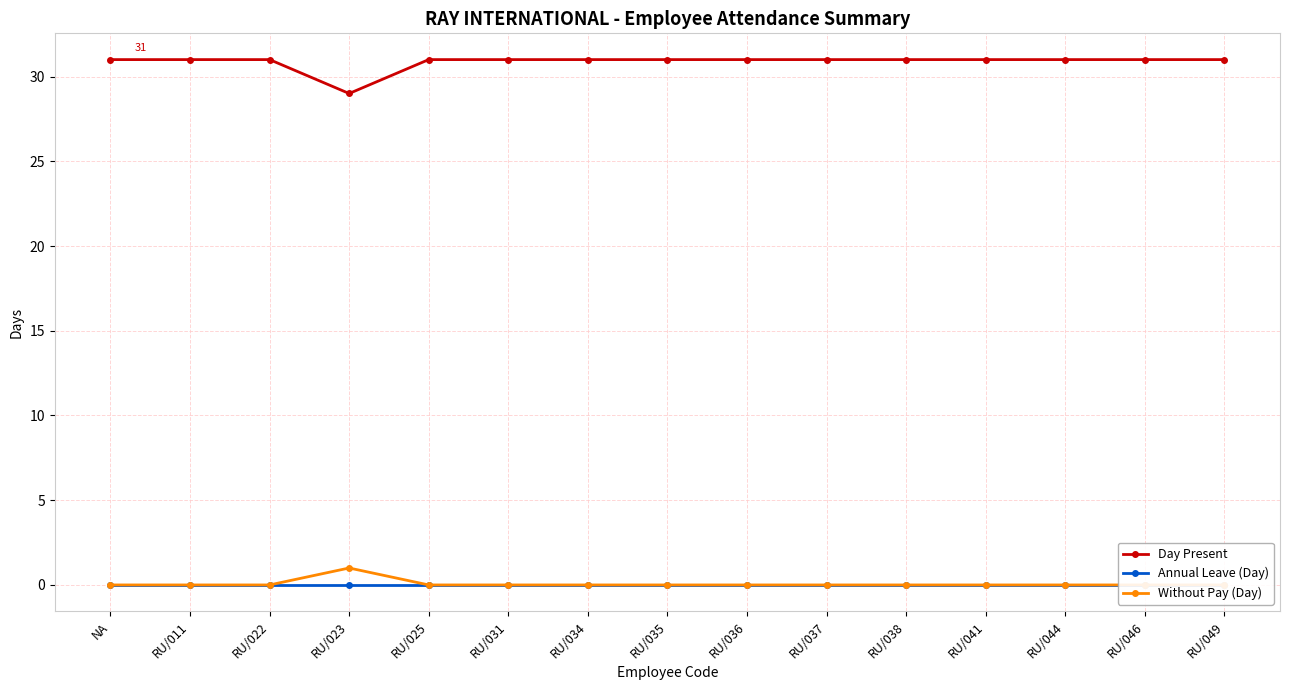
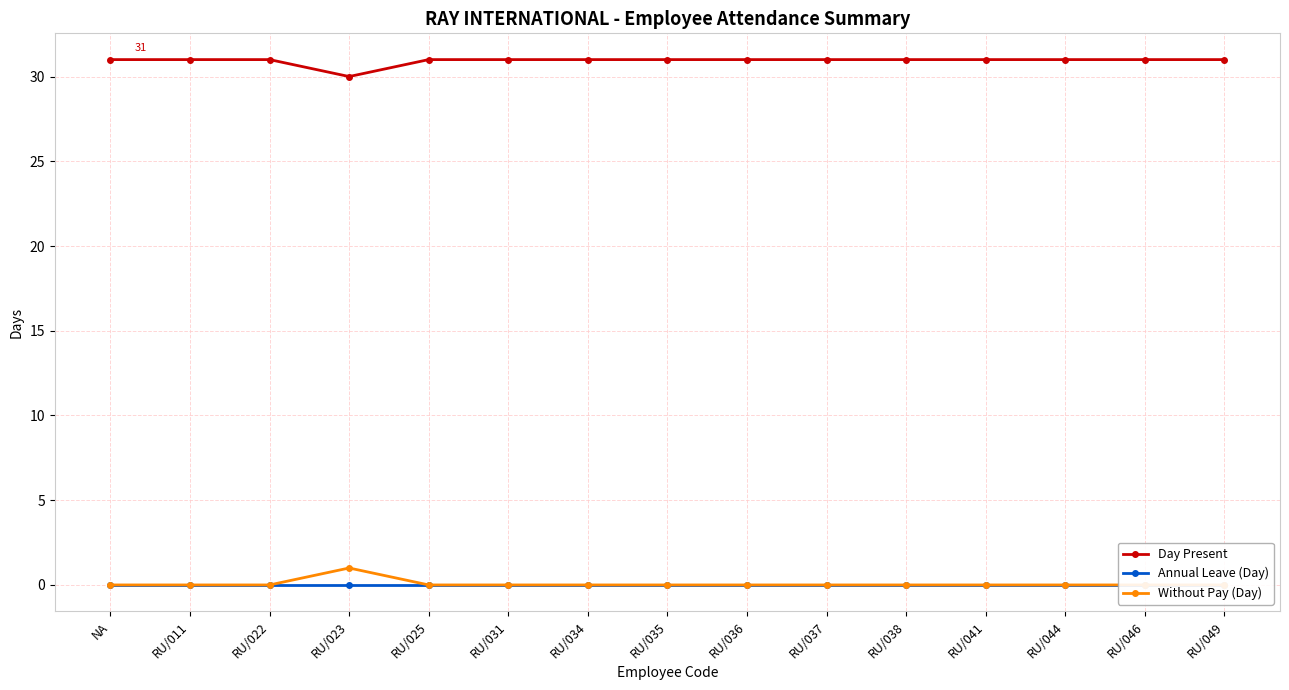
  {
    "Day Present": {
      "RU/011": 31,
      "RU/022": 31,
-     "RU/023": 29,
+     "RU/023": 30,
      "RU/025": 31,
      "RU/031": 31,
      "RU/034": 31,
      "RU/035": 31,
      "RU/036": 31,
      "RU/037": 31,
      "RU/038": 31,
      "RU/041": 31,
      "RU/044": 31,
      "RU/046": 31,
      "RU/049": 31
    },
    "Annual Leave (Day)": {
      "RU/023": 0
    },
    "Without Pay (Day)": {
      "RU/023": 1
    }
  }
